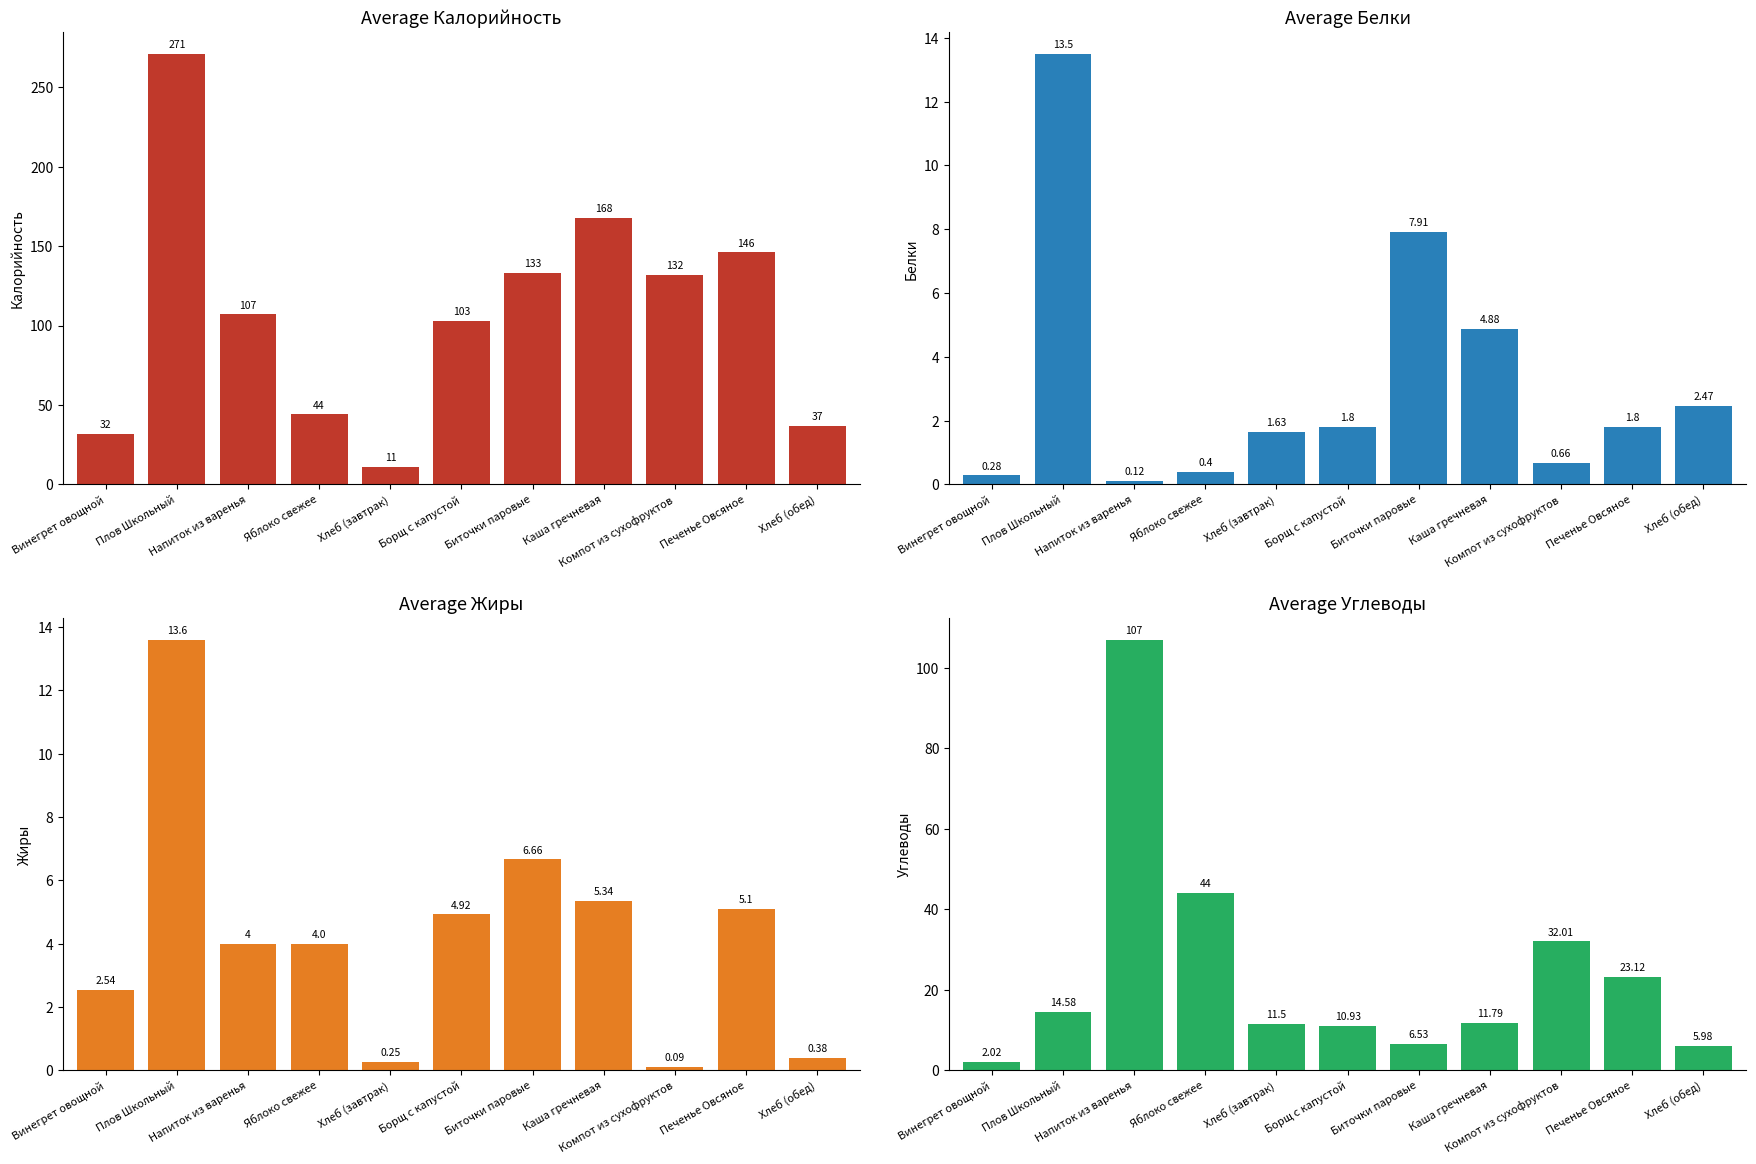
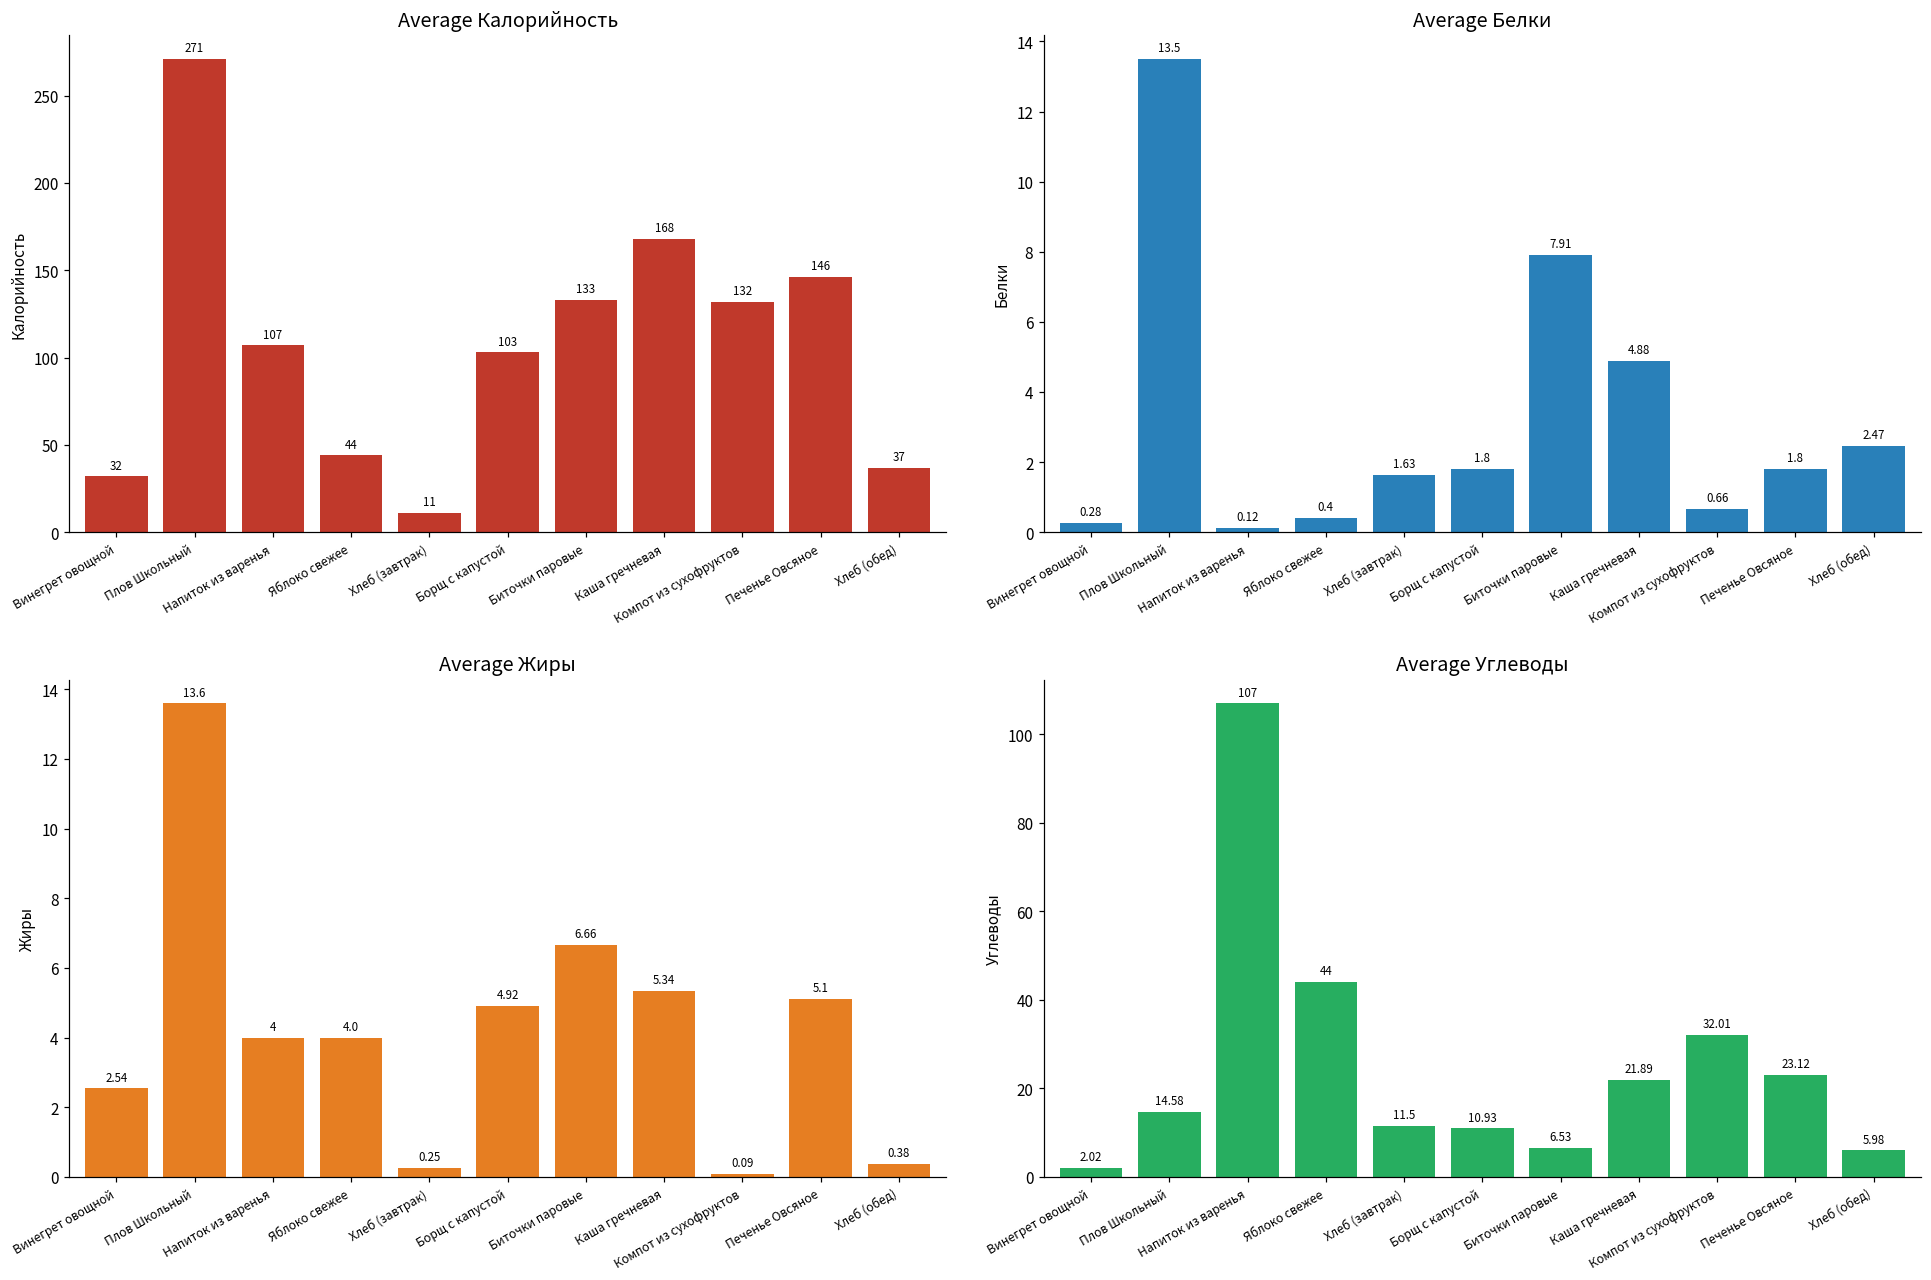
  {
    "Average Калорийность": {
      "Винегрет овощной": 32,
      "Плов Школьный": 271,
      "Напиток из варенья": 107,
      "Яблоко свежее": 44,
      "Хлеб (завтрак)": 11,
      "Борщ с капустой": 103,
      "Биточки паровые": 133,
      "Каша гречневая": 168,
      "Компот из сухофруктов": 132,
      "Печенье Овсяное": 146,
      "Хлеб (обед)": 37
    },
    "Average Белки": {
      "Винегрет овощной": 0.28,
      "Плов Школьный": 13.5,
      "Напиток из варенья": 0.12,
      "Яблоко свежее": 0.4,
      "Хлеб (завтрак)": 1.63,
      "Борщ с капустой": 1.8,
      "Биточки паровые": 7.91,
      "Каша гречневая": 4.88,
      "Компот из сухофруктов": 0.66,
      "Печенье Овсяное": 1.8,
      "Хлеб (обед)": 2.47
    },
    "Average Жиры": {
      "Винегрет овощной": 2.54,
      "Плов Школьный": 13.6,
      "Напиток из варенья": 4,
      "Яблоко свежее": 4.0,
      "Хлеб (завтрак)": 0.25,
      "Борщ с капустой": 4.92,
      "Биточки паровые": 6.66,
      "Каша гречневая": 5.34,
      "Компот из сухофруктов": 0.09,
      "Печенье Овсяное": 5.1,
      "Хлеб (обед)": 0.38
    },
    "Average Углеводы": {
      "Винегрет овощной": 2.02,
      "Плов Школьный": 14.58,
      "Напиток из варенья": 107,
      "Яблоко свежее": 44,
      "Хлеб (завтрак)": 11.5,
      "Борщ с капустой": 10.93,
      "Биточки паровые": 6.53,
-     "Каша гречневая": 11.79,
+     "Каша гречневая": 21.89,
      "Компот из сухофруктов": 32.01,
      "Печенье Овсяное": 23.12,
      "Хлеб (обед)": 5.98
    }
  }
